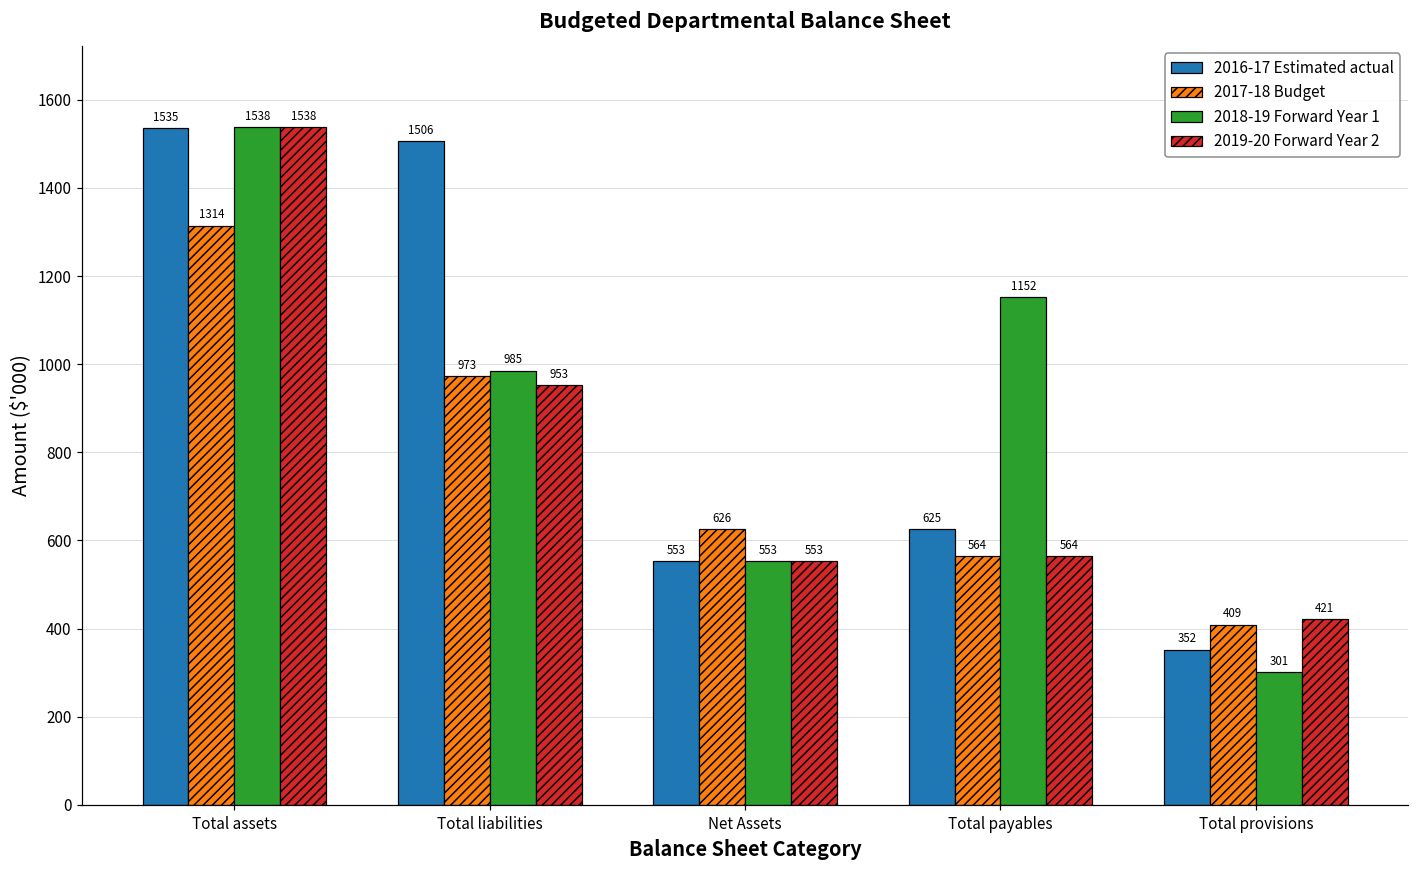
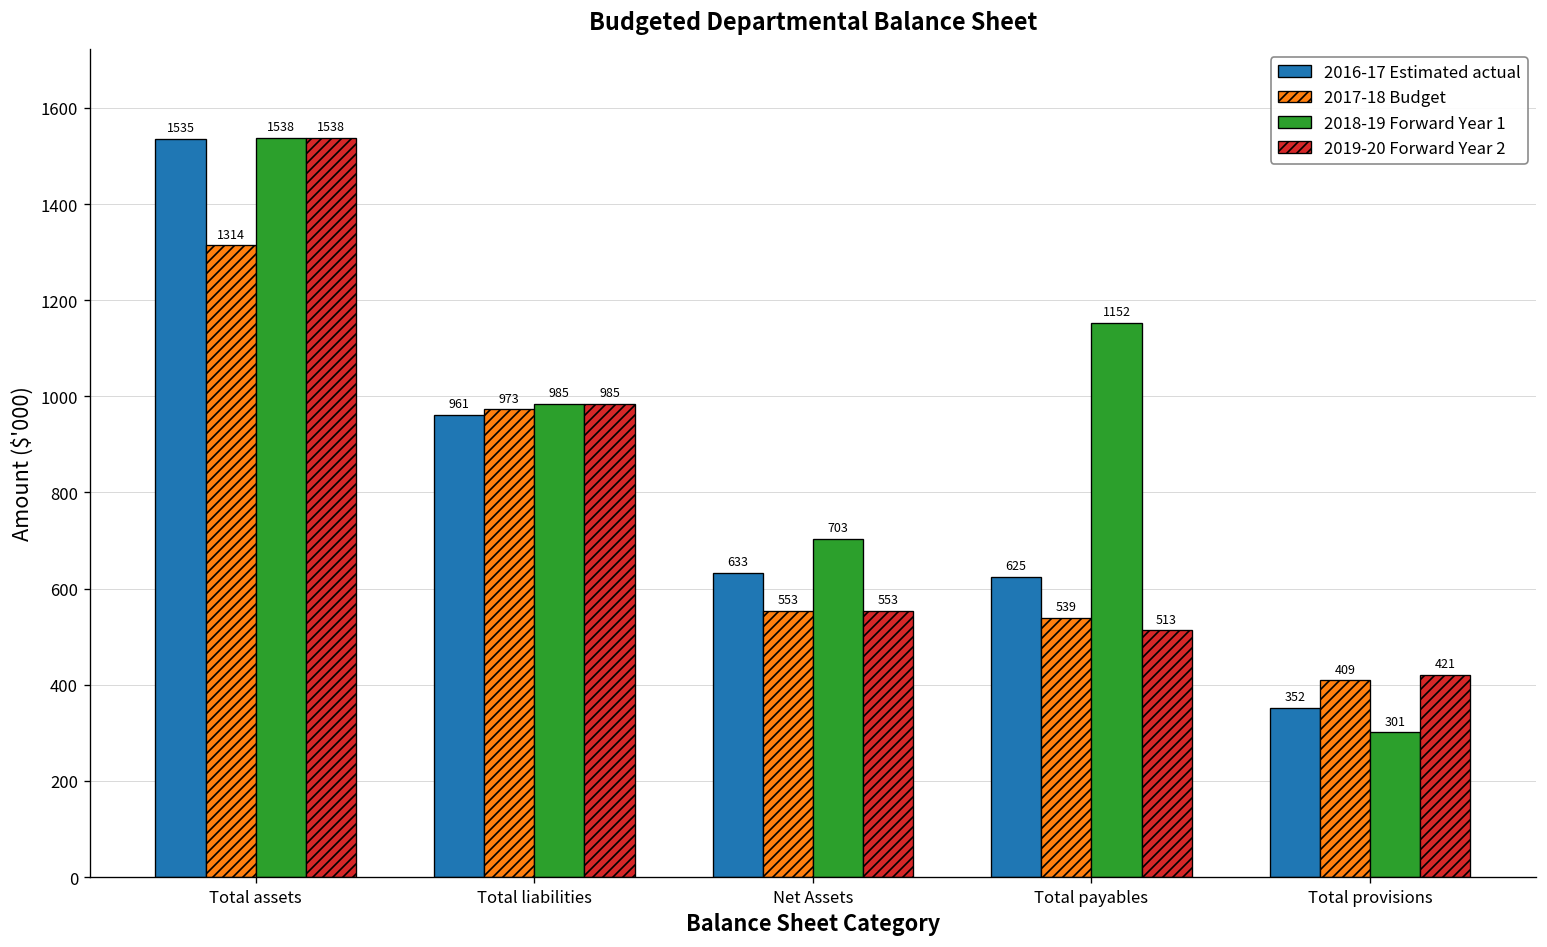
  {
    "2016-17 Estimated actual": {
      "Total assets": 1535,
-     "Total liabilities": 1506,
-     "Net Assets": 553,
+     "Total liabilities": 961,
+     "Net Assets": 633,
      "Total payables": 625,
      "Total provisions": 352
    },
    "2017-18 Budget": {
      "Total assets": 1314,
      "Total liabilities": 973,
-     "Net Assets": 626,
-     "Total payables": 564,
+     "Net Assets": 553,
+     "Total payables": 539,
      "Total provisions": 409
    },
    "2018-19 Forward Year 1": {
      "Total assets": 1538,
      "Total liabilities": 985,
-     "Net Assets": 553,
+     "Net Assets": 703,
      "Total payables": 1152,
      "Total provisions": 301
    },
    "2019-20 Forward Year 2": {
      "Total assets": 1538,
-     "Total liabilities": 953,
+     "Total liabilities": 985,
      "Net Assets": 553,
-     "Total payables": 564,
+     "Total payables": 513,
      "Total provisions": 421
    }
  }
